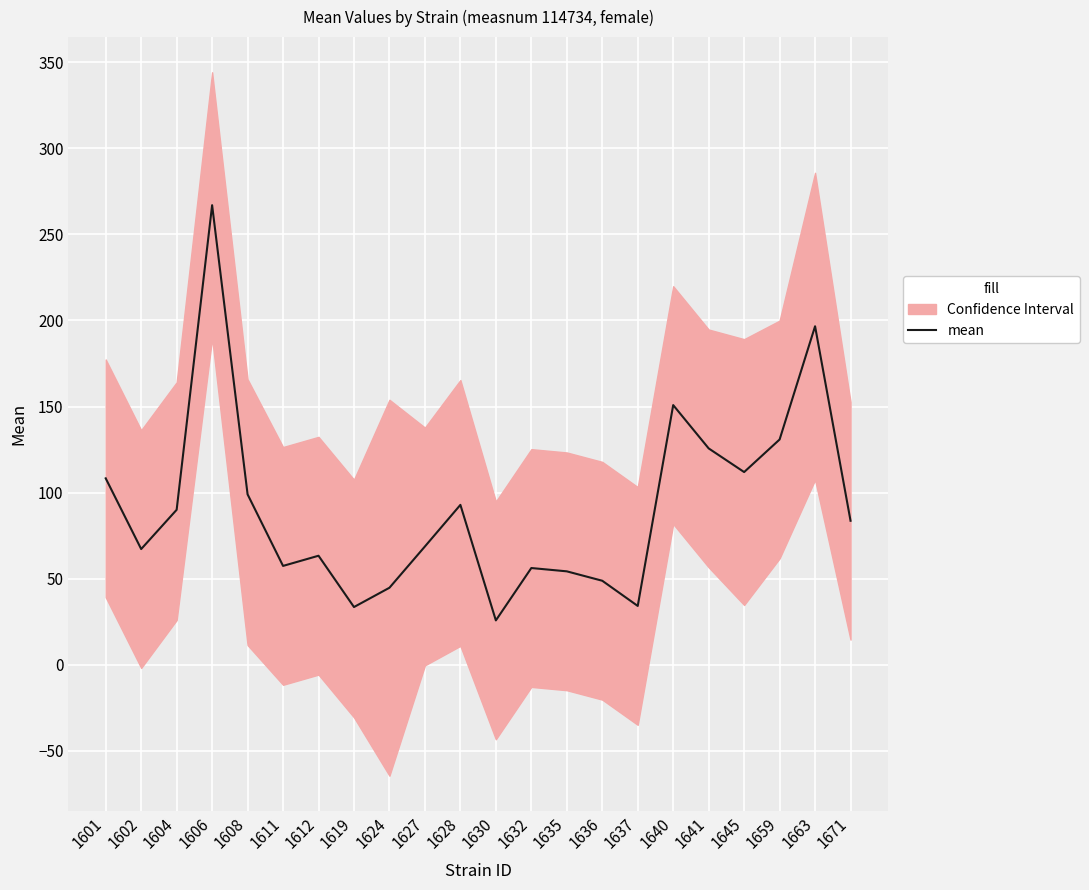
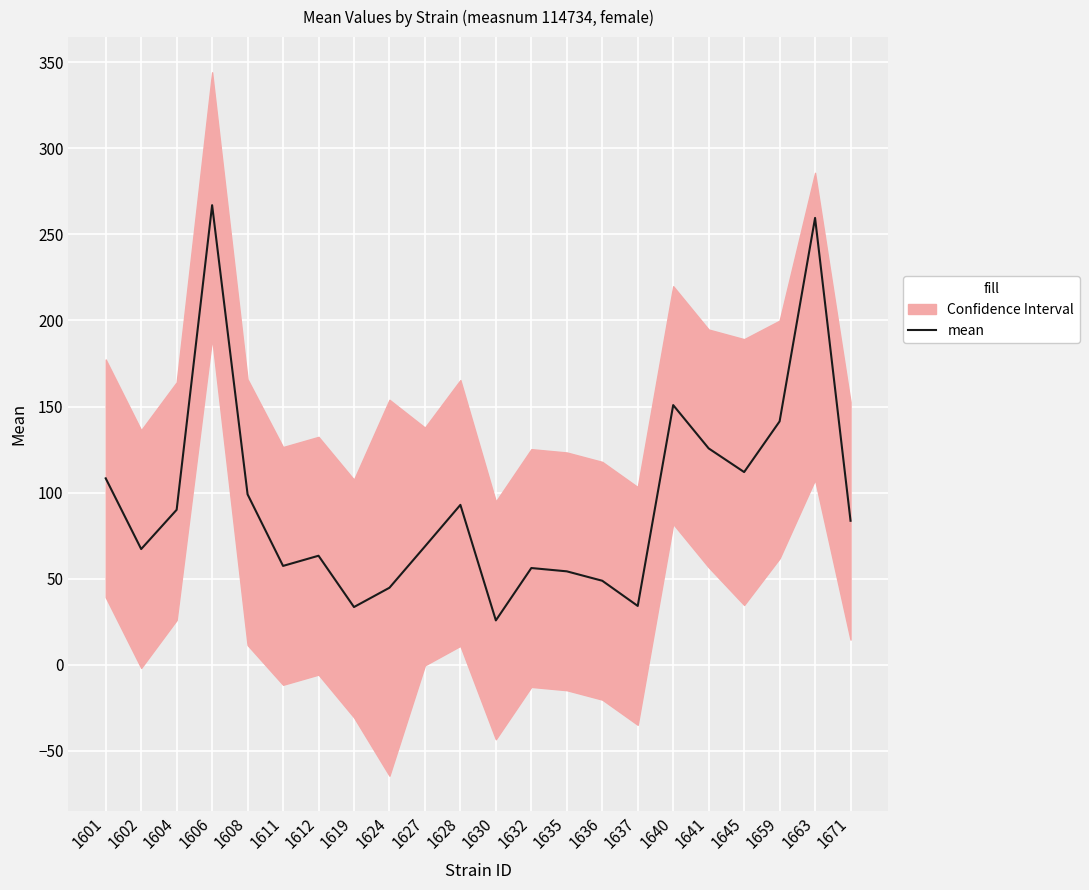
  {
    "mean": {
      "1601": 108,
      "1602": 67,
      "1604": 90,
      "1606": 267,
      "1608": 99,
      "1611": 57,
      "1612": 63,
      "1619": 34,
      "1624": 45,
      "1627": 69,
      "1628": 93,
      "1630": 26,
      "1632": 56,
      "1635": 54,
      "1636": 49,
      "1637": 34,
      "1640": 151,
      "1641": 126,
      "1645": 112,
-     "1659": 131,
-     "1663": 197,
+     "1659": 141,
+     "1663": 260,
      "1671": 84
    }
  }
